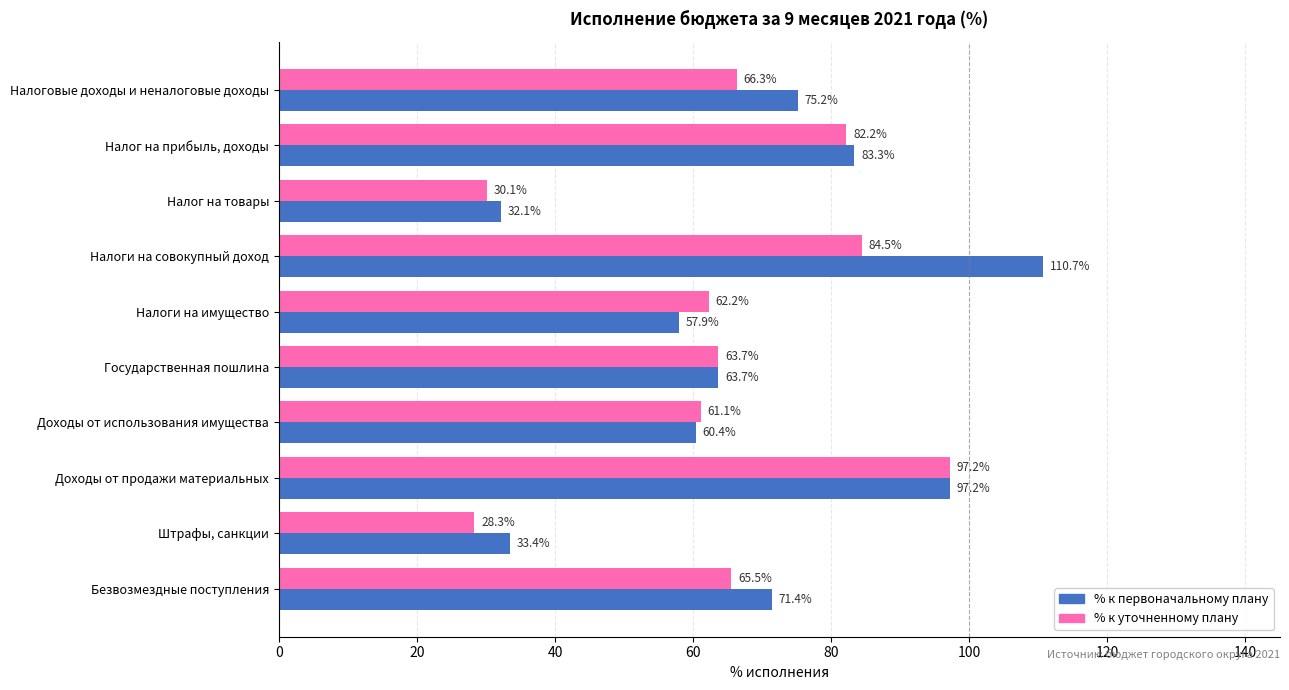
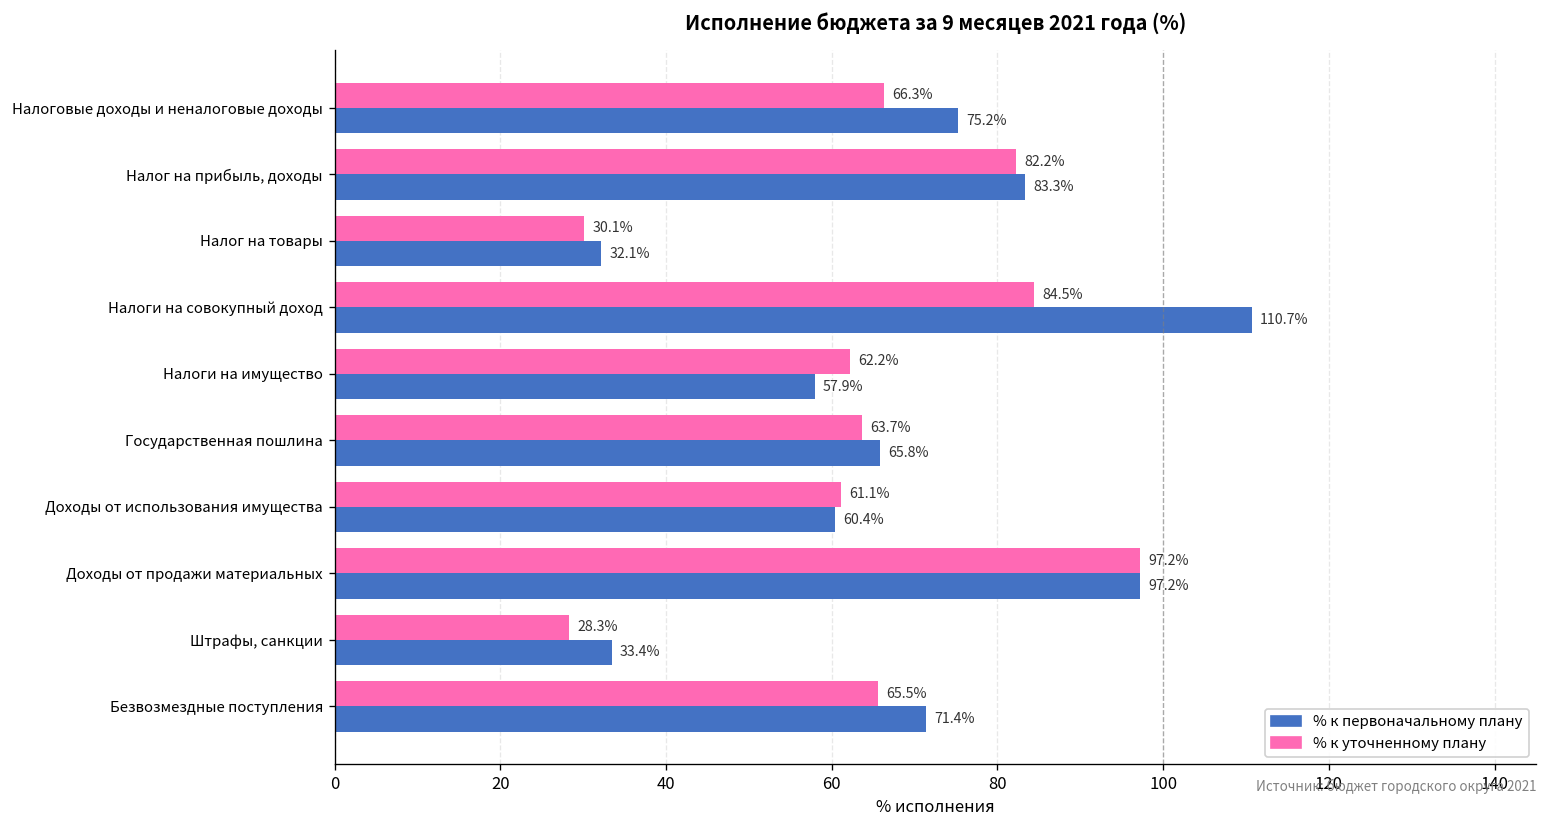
  {
    "% к первоначальному плану": {
      "Налоговые доходы и неналоговые доходы": "75.2%",
      "Налог на прибыль, доходы": "83.3%",
      "Налог на товары": "32.1%",
      "Налоги на совокупный доход": "110.7%",
      "Налоги на имущество": "57.9%",
-     "Государственная пошлина": "63.7%",
+     "Государственная пошлина": "65.8%",
      "Доходы от использования имущества": "60.4%",
      "Доходы от продажи материальных": "97.2%",
      "Штрафы, санкции": "33.4%",
      "Безвозмездные поступления": "71.4%"
    },
    "% к уточненному плану": {
      "Налоговые доходы и неналоговые доходы": "66.3%",
      "Налог на прибыль, доходы": "82.2%",
      "Налог на товары": "30.1%",
      "Налоги на совокупный доход": "84.5%",
      "Налоги на имущество": "62.2%",
      "Государственная пошлина": "63.7%",
      "Доходы от использования имущества": "61.1%",
      "Доходы от продажи материальных": "97.2%",
      "Штрафы, санкции": "28.3%",
      "Безвозмездные поступления": "65.5%"
    }
  }
